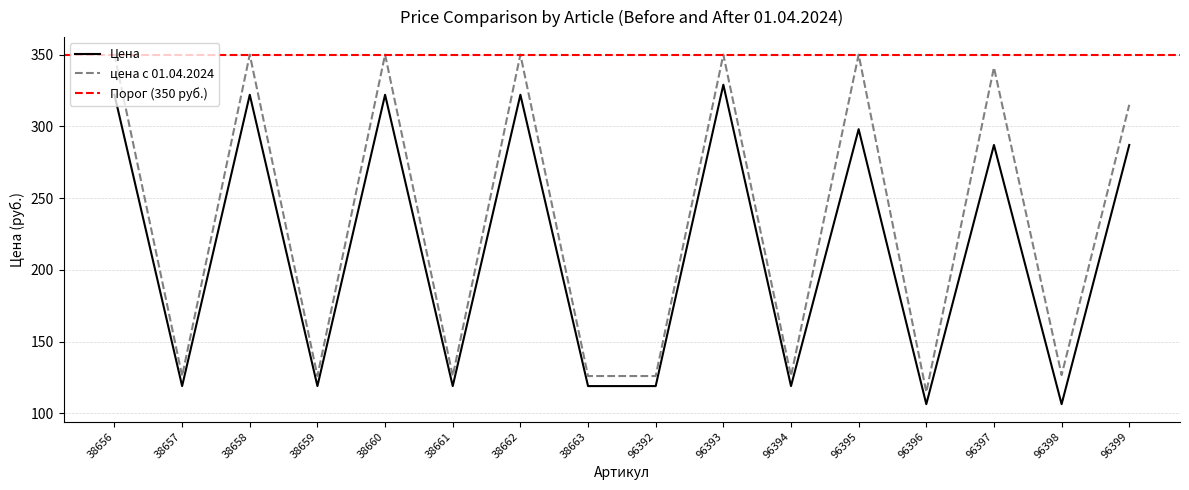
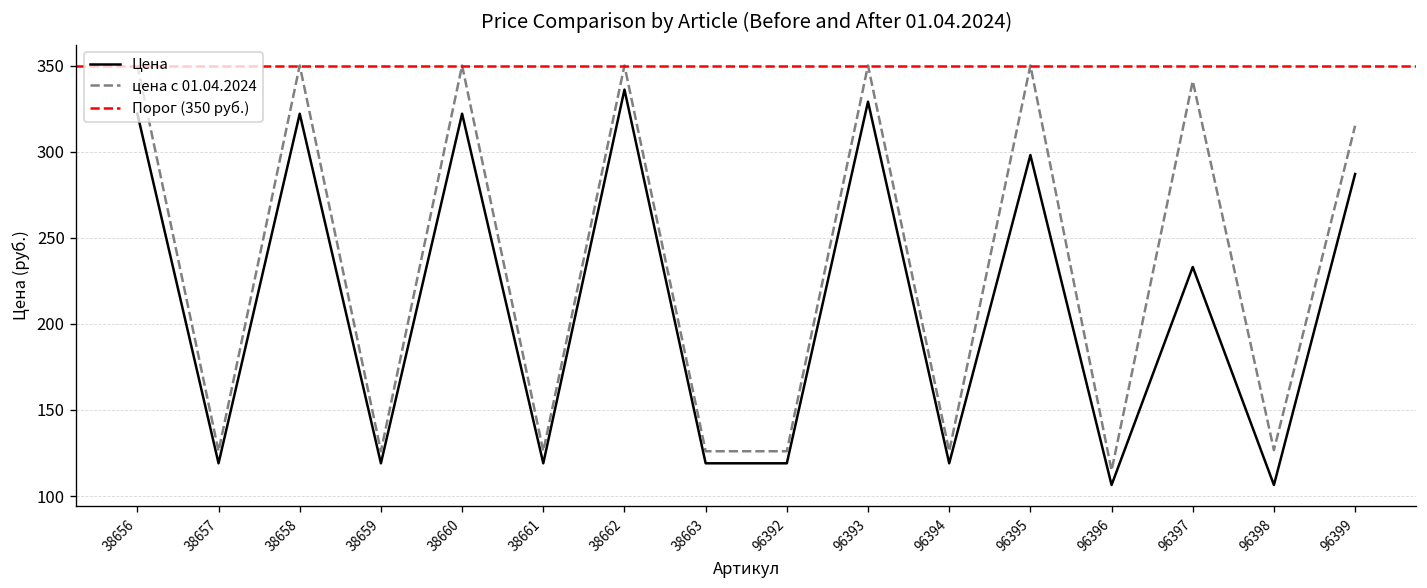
  {
    "Цена": {
      "38657": 119,
      "38658": 322,
      "38659": 119,
      "38660": 322,
      "38661": 119,
-     "38662": 322,
+     "38662": 336,
      "38663": 119,
      "96392": 119,
      "96393": 329,
      "96394": 119,
      "96395": 298,
      "96396": 106,
-     "96397": 287,
+     "96397": 233,
      "96398": 106,
      "96399": 287
    },
    "цена с 01.04.2024": {
      "38657": 126,
      "38658": 350,
      "38659": 126,
      "38660": 350,
      "38661": 126,
      "38662": 350,
      "38663": 126,
      "96392": 126,
      "96393": 350,
      "96394": 126,
      "96395": 350,
      "96396": 115,
      "96397": 341,
      "96398": 127,
      "96399": 315
    }
  }
